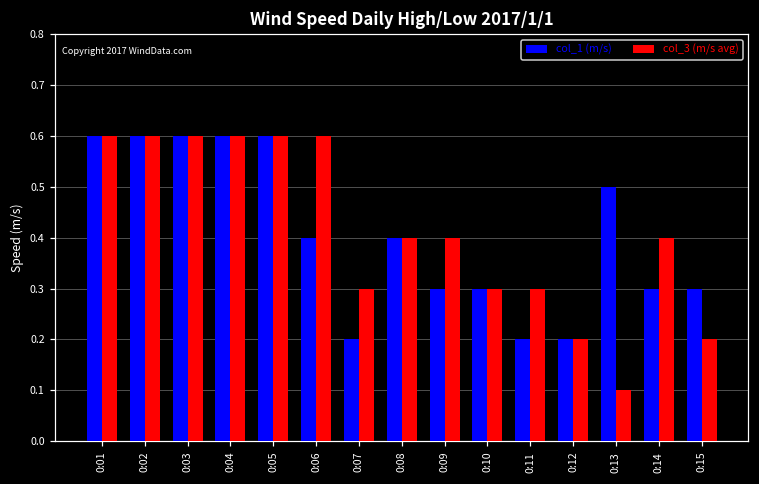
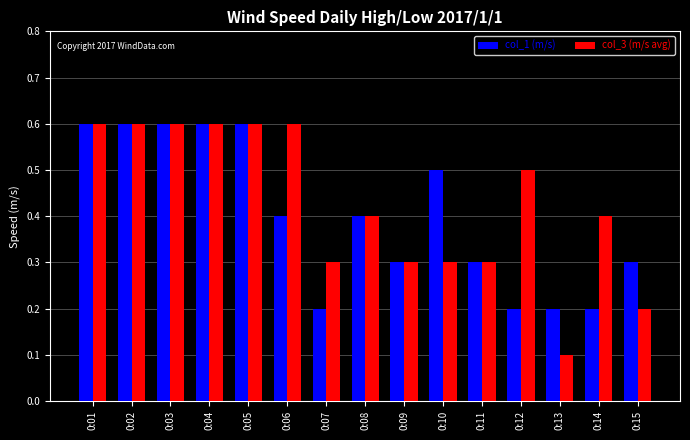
  {
    "col_1 (m/s)": {
      "0:01": 0.6,
      "0:02": 0.6,
      "0:03": 0.6,
      "0:04": 0.6,
      "0:05": 0.6,
      "0:06": 0.4,
      "0:07": 0.2,
      "0:08": 0.4,
      "0:09": 0.3,
-     "0:10": 0.3,
-     "0:11": 0.2,
+     "0:10": 0.5,
+     "0:11": 0.3,
      "0:12": 0.2,
-     "0:13": 0.5,
-     "0:14": 0.3,
+     "0:13": 0.2,
+     "0:14": 0.2,
      "0:15": 0.3
    },
    "col_3 (m/s avg)": {
      "0:01": 0.6,
      "0:02": 0.6,
      "0:03": 0.6,
      "0:04": 0.6,
      "0:05": 0.6,
      "0:06": 0.6,
      "0:07": 0.3,
      "0:08": 0.4,
-     "0:09": 0.4,
+     "0:09": 0.3,
      "0:10": 0.3,
      "0:11": 0.3,
-     "0:12": 0.2,
+     "0:12": 0.5,
      "0:13": 0.1,
      "0:14": 0.4,
      "0:15": 0.2
    }
  }
